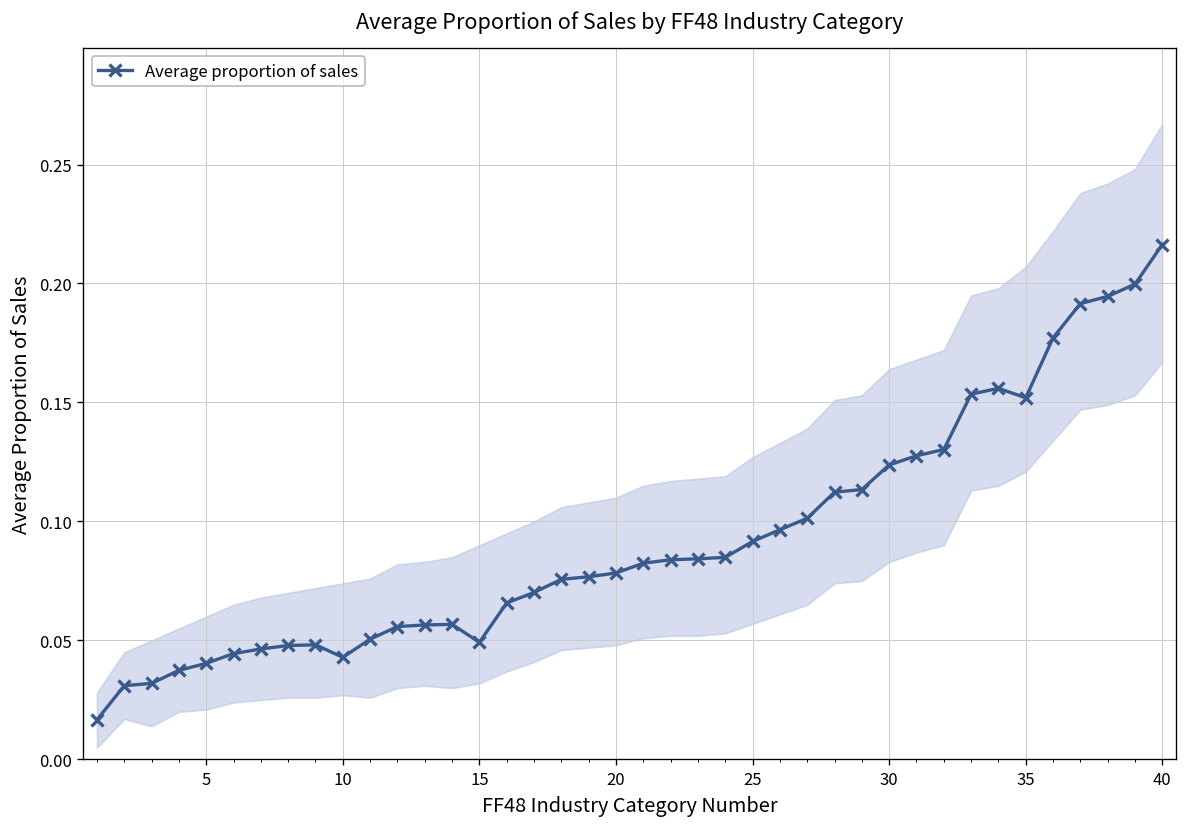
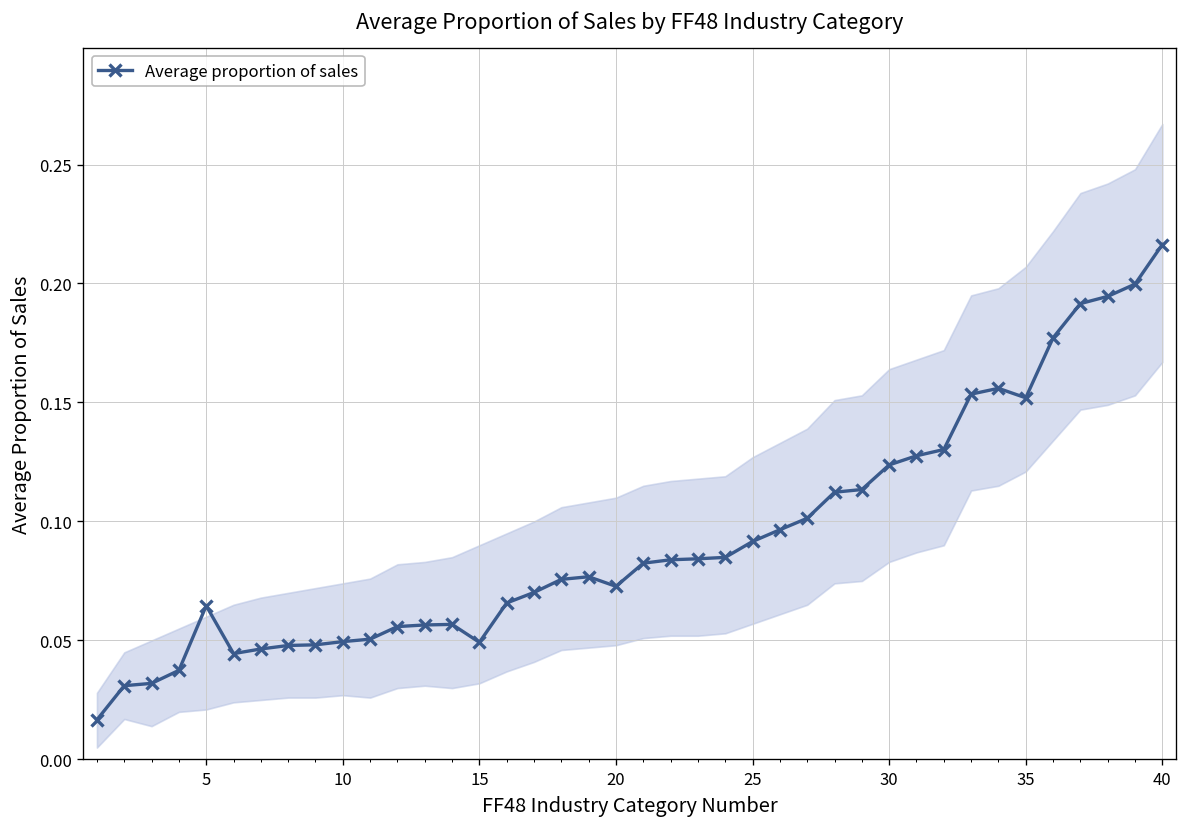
  {
    "Average proportion of sales": {
-     "5": 0.040,
-     "10": 0.043,
+     "5": 0.065,
+     "10": 0.050,
      "15": 0.049,
-     "20": 0.078,
+     "20": 0.073,
      "25": 0.092,
      "30": 0.124,
      "35": 0.152,
      "40": 0.216
    }
  }
